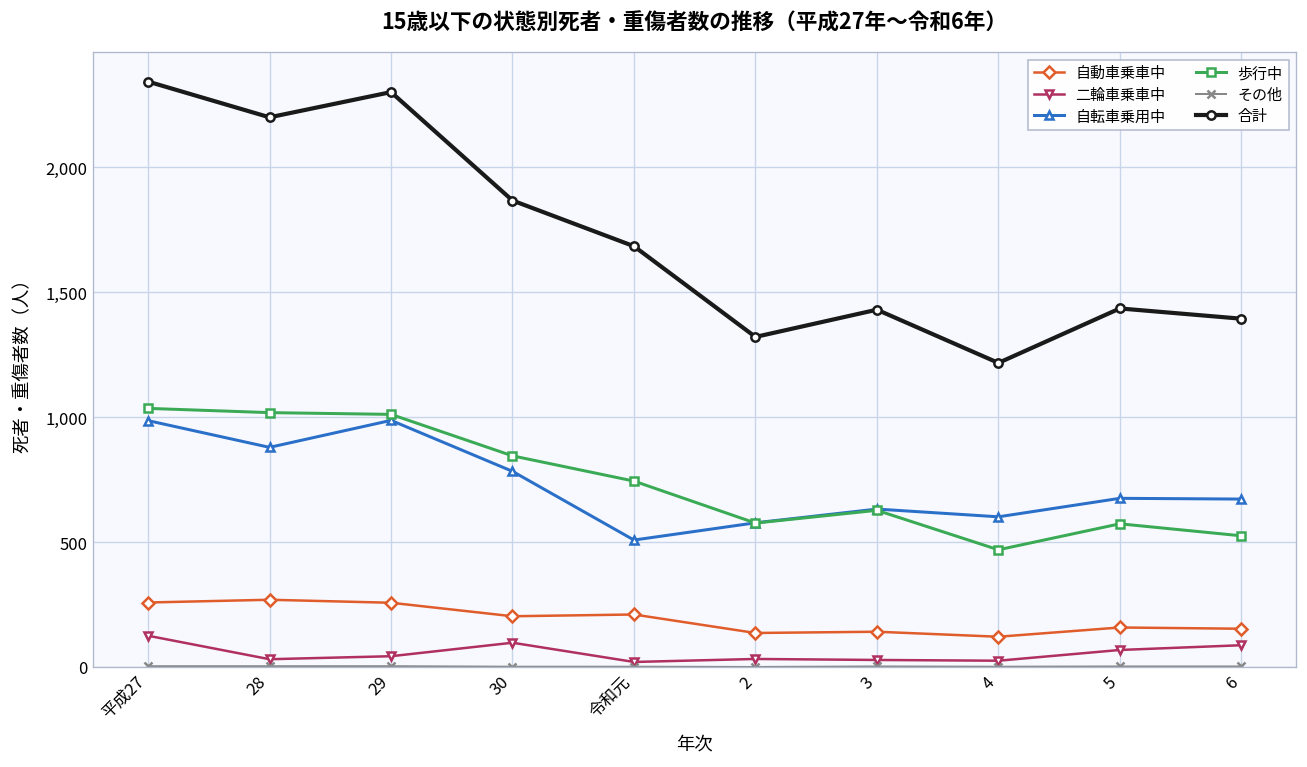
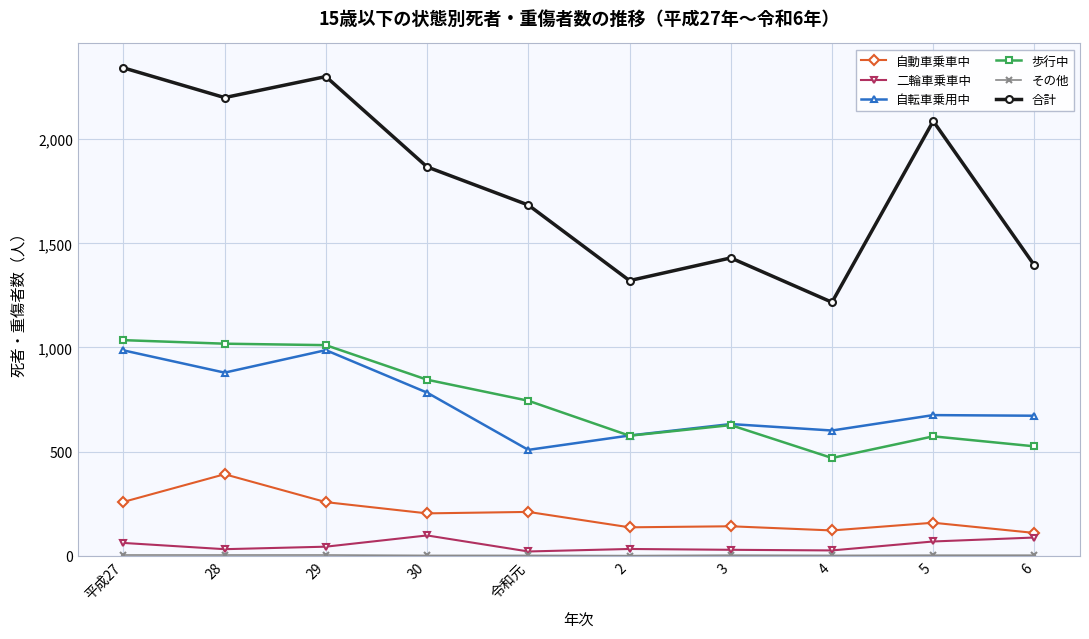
  {
    "自動車乗車中": {
      "平成27": "260",
-     "28": "270",
+     "28": "390",
      "29": "260",
      "30": "200",
      "令和元": "210",
      "2": "140",
      "3": "140",
      "4": "120",
      "5": "160",
-     "6": "150"
+     "6": "110"
    },
    "二輪車乗車中": {
-     "平成27": "130",
+     "平成27": "60",
      "28": "30",
      "29": "40",
      "30": "100",
      "令和元": "20",
      "2": "30",
      "3": "30",
      "4": "30",
      "5": "70",
      "6": "90"
    },
    "自転車乗用中": {
      "平成27": "990",
      "28": "880",
      "29": "990",
      "30": "780",
      "令和元": "510",
      "4": "600",
      "5": "680",
      "6": "670"
    },
    "歩行中": {
      "平成27": "1,040",
      "28": "1,020",
      "29": "1,010",
      "30": "850",
      "令和元": "740",
      "4": "470",
      "5": "570",
      "6": "530"
    },
    "その他": {
      "平成27": "0",
      "28": "0",
      "29": "0",
      "30": "0",
      "令和元": "0",
      "2": "0",
      "3": "0",
      "4": "0",
      "5": "0",
      "6": "0"
    },
    "合計": {
      "平成27": "2,340",
      "28": "2,200",
      "29": "2,300",
      "30": "1,870",
      "令和元": "1,680",
      "2": "1,320",
      "3": "1,430",
      "4": "1,220",
-     "5": "1,440",
+     "5": "2,090",
      "6": "1,390"
    }
  }
